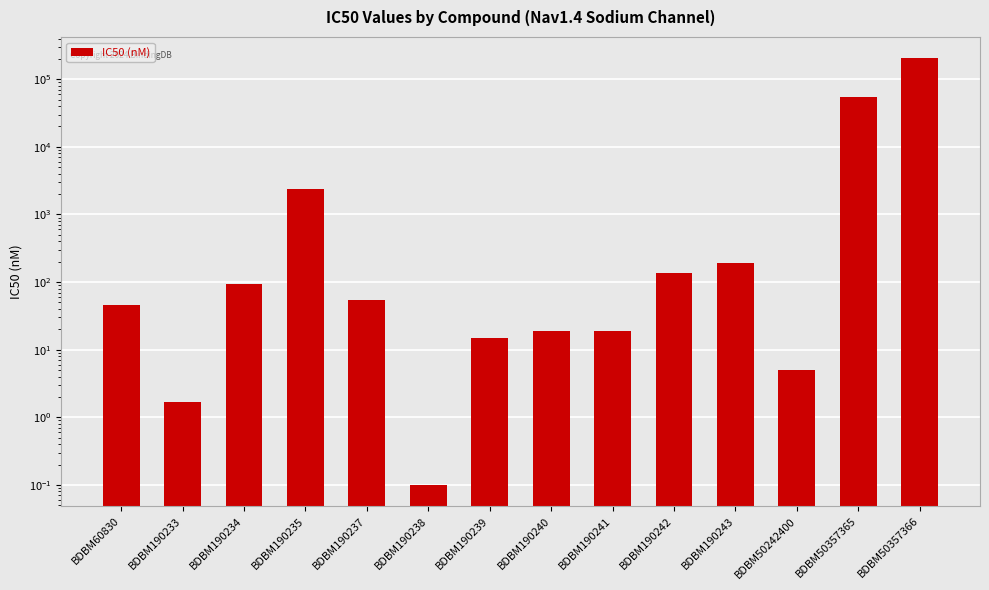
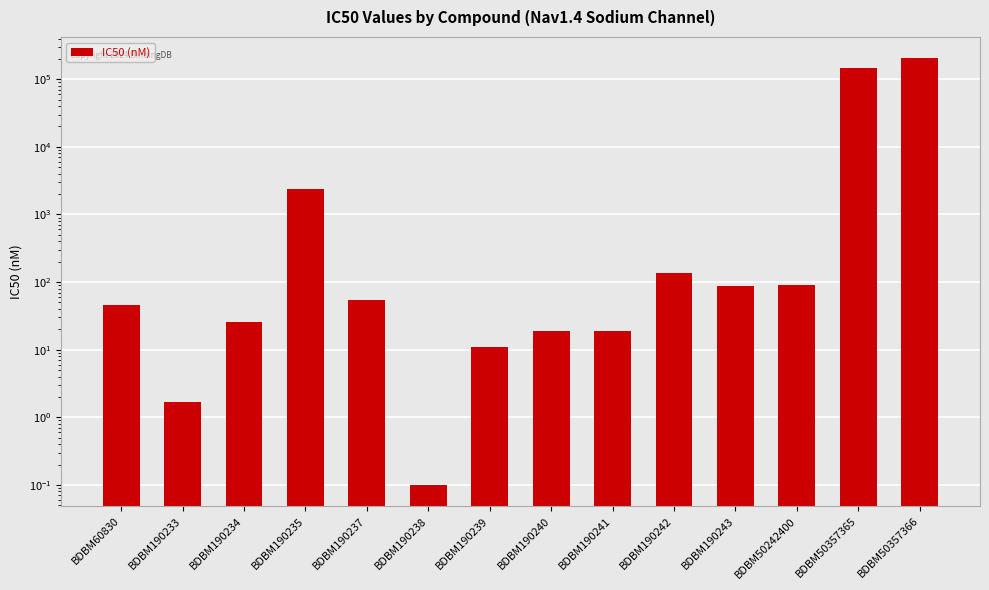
  {
    "BDBM60830": 50,
    "BDBM190233": 1.7,
-   "BDBM190234": 100,
+   "BDBM190234": 26,
    "BDBM190235": 2400,
    "BDBM190237": 60,
    "BDBM190238": 0.10,
-   "BDBM190239": 15,
+   "BDBM190239": 11,
    "BDBM190240": 19,
    "BDBM190241": 19,
    "BDBM190242": 140,
-   "BDBM190243": 190,
-   "BDBM50242400": 5,
-   "BDBM50357365": 50000,
+   "BDBM190243": 90,
+   "BDBM50242400": 90,
+   "BDBM50357365": 150000,
    "BDBM50357366": 200000
  }
